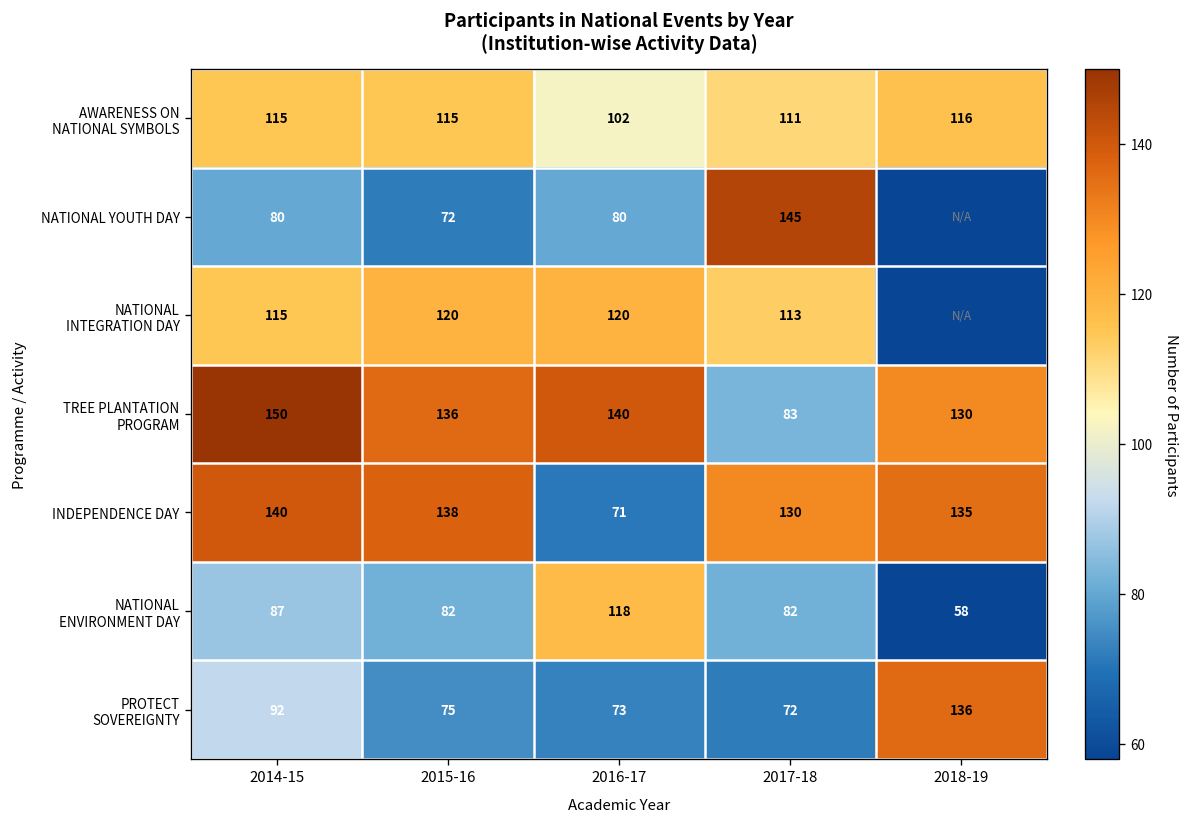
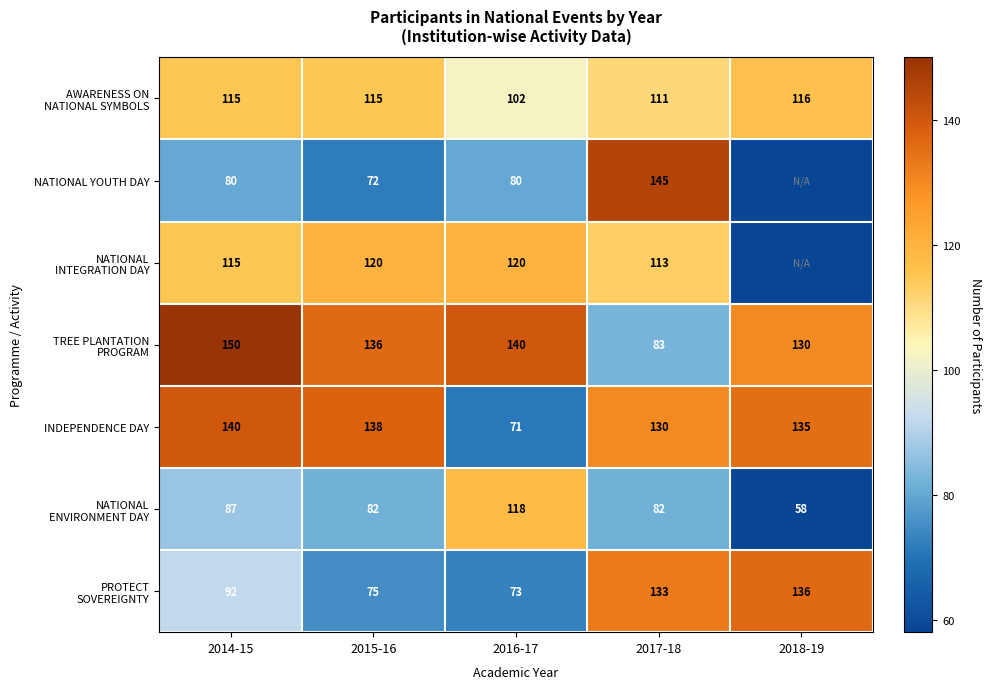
  {
    "AWARENESS ON NATIONAL SYMBOLS": {
      "2014-15": 115,
      "2015-16": 115,
      "2016-17": 102,
      "2017-18": 111,
      "2018-19": 116
    },
    "NATIONAL YOUTH DAY": {
      "2014-15": 80,
      "2015-16": 72,
      "2016-17": 80,
      "2017-18": 145
    },
    "NATIONAL INTEGRATION DAY": {
      "2014-15": 115,
      "2015-16": 120,
      "2016-17": 120,
      "2017-18": 113
    },
    "TREE PLANTATION PROGRAM": {
      "2014-15": 150,
      "2015-16": 136,
      "2016-17": 140,
      "2017-18": 83,
      "2018-19": 130
    },
    "INDEPENDENCE DAY": {
      "2014-15": 140,
      "2015-16": 138,
      "2016-17": 71,
      "2017-18": 130,
      "2018-19": 135
    },
    "NATIONAL ENVIRONMENT DAY": {
      "2014-15": 87,
      "2015-16": 82,
      "2016-17": 118,
      "2017-18": 82,
      "2018-19": 58
    },
    "PROTECT SOVEREIGNTY": {
      "2014-15": 92,
      "2015-16": 75,
      "2016-17": 73,
-     "2017-18": 72,
+     "2017-18": 133,
      "2018-19": 136
    }
  }
